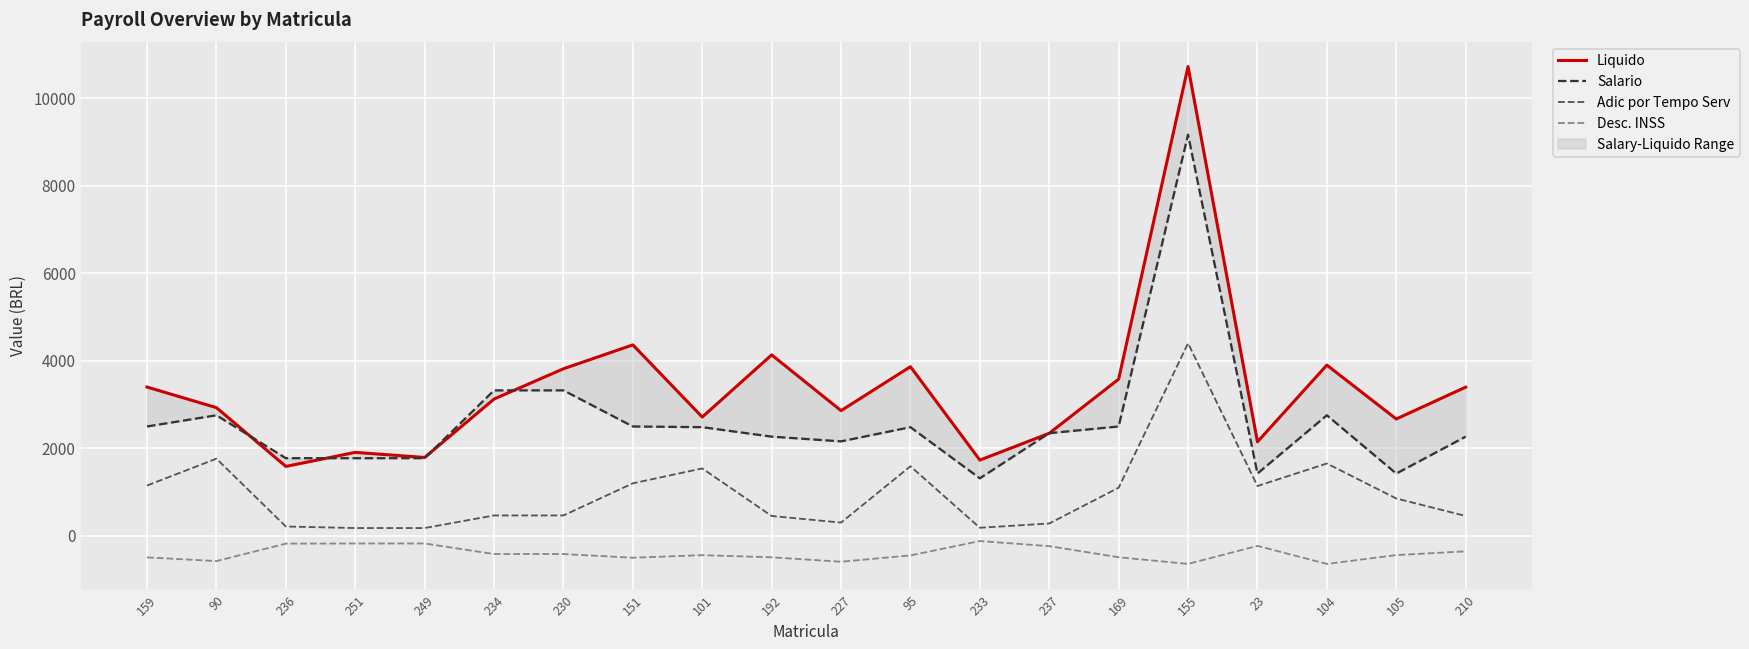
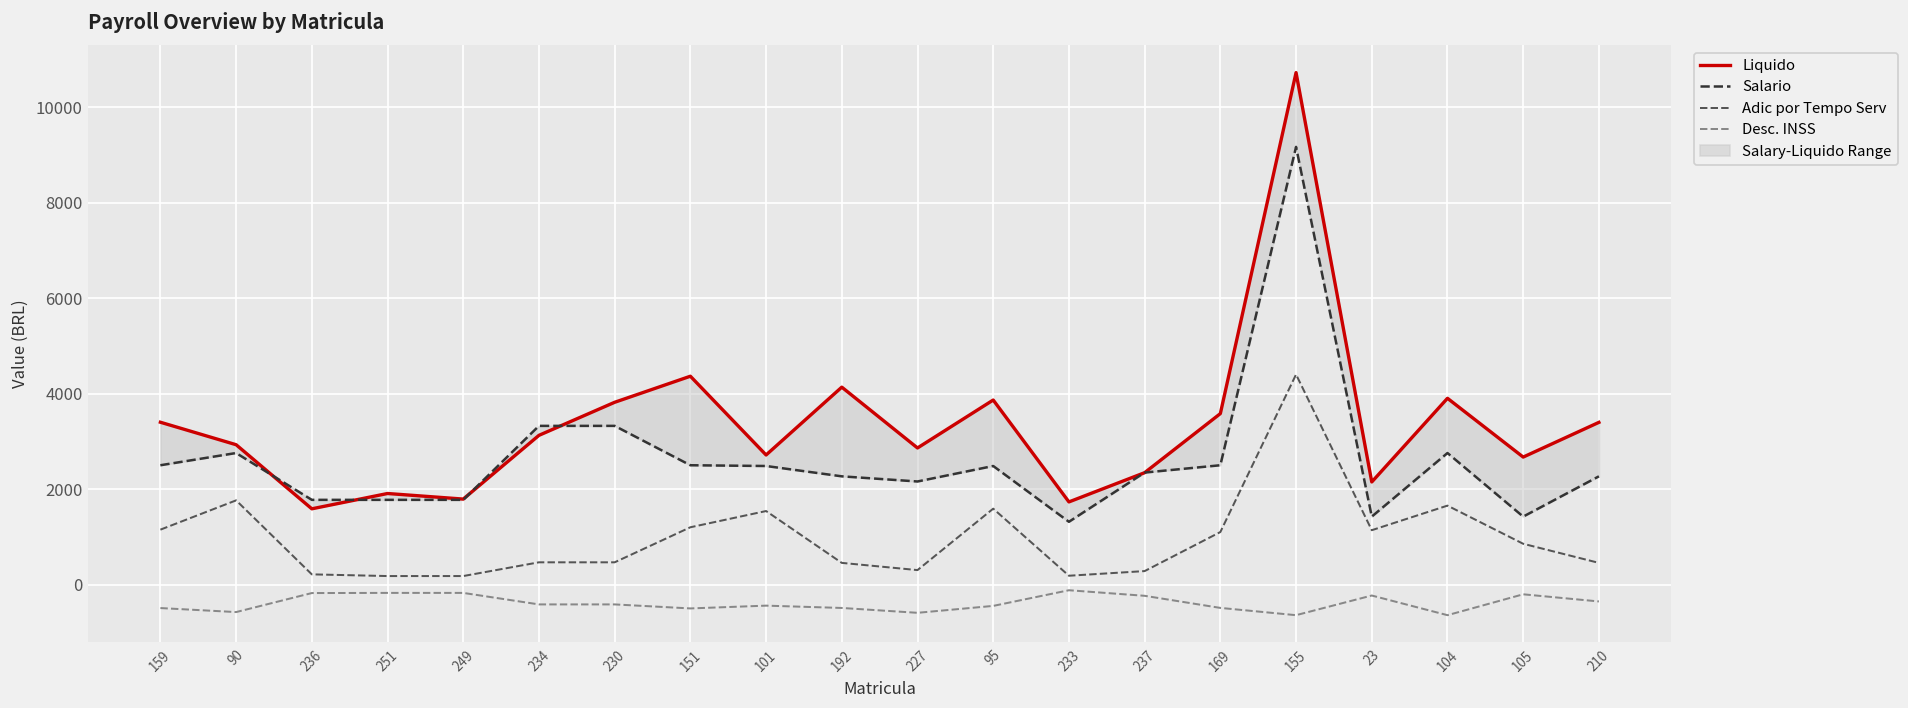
  {
    "Liquido": {
      "236": 1600,
      "234": 3100
    },
    "Desc. INSS": {
      "159": -500,
      "90": -600,
      "236": -200,
      "251": -200,
      "249": -200,
      "234": -400,
      "230": -400,
      "151": -500,
      "101": -400,
      "192": -500,
      "227": -600,
      "95": -400,
      "233": -100,
      "237": -200,
      "169": -500,
      "155": -600,
      "23": -200,
      "104": -600,
-     "105": -400,
+     "105": -200,
      "210": -400
    }
  }
